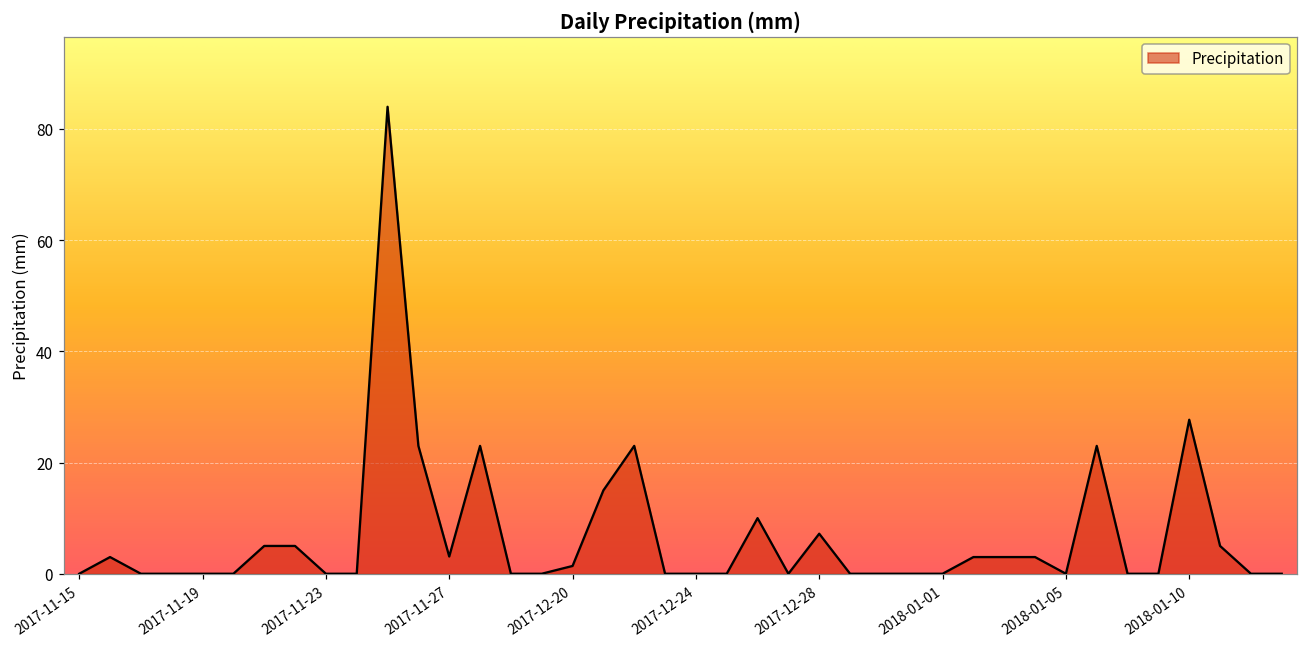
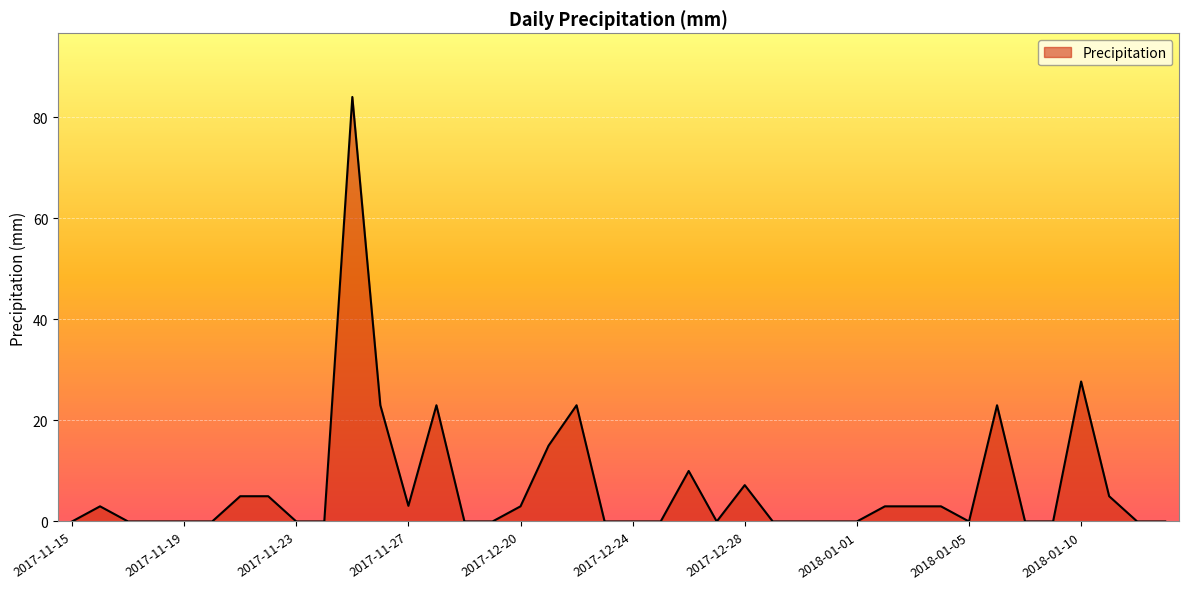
  {
    "2017-11-15": 0,
    "2017-11-19": 0,
    "2017-11-23": 0,
    "2017-11-27": 3,
-   "2017-12-20": 1,
+   "2017-12-20": 3,
    "2017-12-24": 0,
    "2017-12-28": 7,
    "2018-01-01": 0,
    "2018-01-05": 0,
    "2018-01-10": 28
  }
